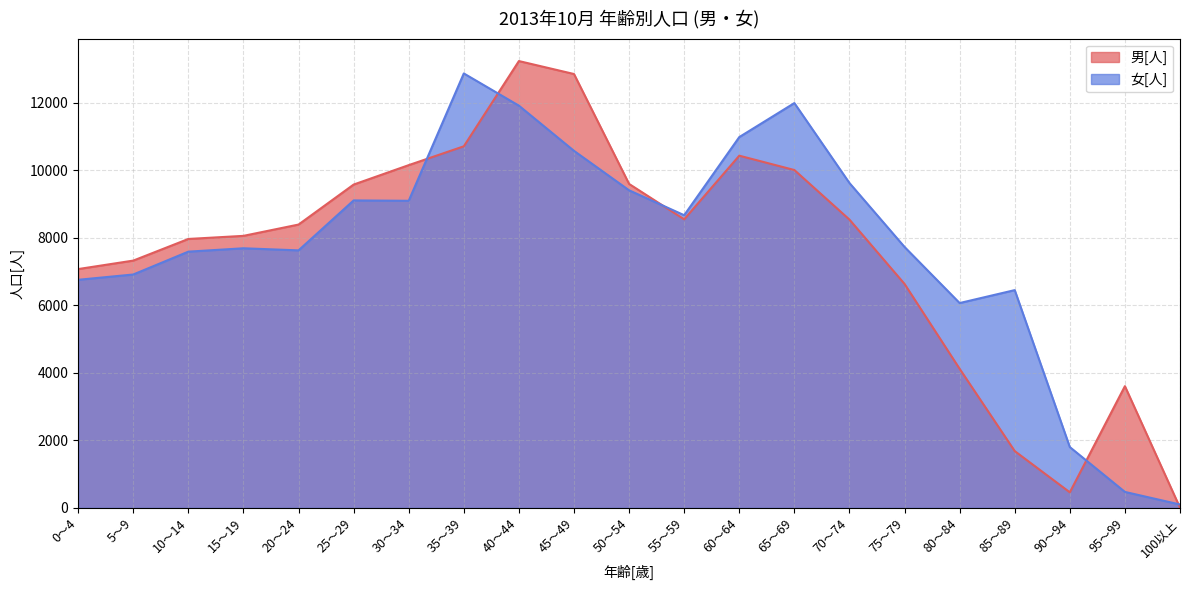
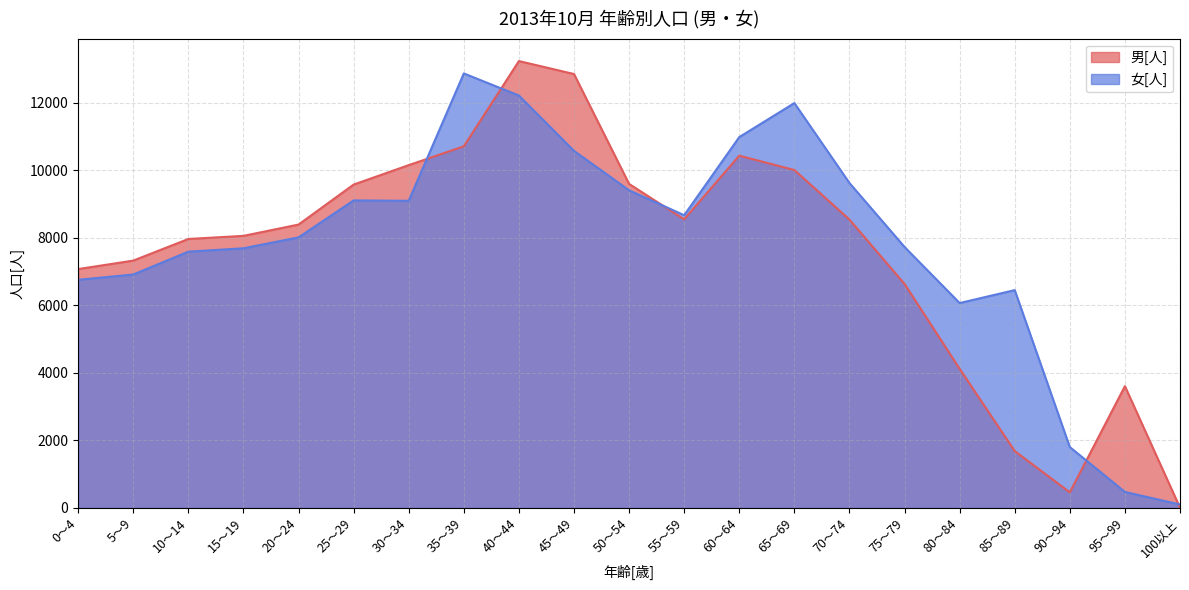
  {
    "男[人]": {
      "0～4": 7100,
      "5～9": 7300,
      "10～14": 8000,
      "15～19": 8100,
      "20～24": 8400,
      "25～29": 9600,
      "30～34": 10200,
      "35～39": 10700,
      "40～44": 13200,
      "45～49": 12900,
      "50～54": 9600,
      "55～59": 8600,
      "60～64": 10400,
      "65～69": 10000,
      "70～74": 8500,
      "75～79": 6600,
      "80～84": 4100,
      "85～89": 1700,
      "90～94": 500,
      "95～99": 3600,
      "100以上": 0
    },
    "女[人]": {
      "0～4": 6800,
      "5～9": 6900,
      "10～14": 7600,
      "15～19": 7700,
-     "20～24": 7600,
+     "20～24": 8000,
      "25～29": 9100,
      "30～34": 9100,
      "35～39": 12900,
-     "40～44": 11900,
+     "40～44": 12200,
      "45～49": 10600,
      "50～54": 9400,
      "55～59": 8700,
      "60～64": 11000,
      "65～69": 12000,
      "70～74": 9600,
      "75～79": 7700,
      "80～84": 6100,
      "85～89": 6500,
      "90～94": 1800,
      "95～99": 500,
      "100以上": 100
    }
  }
